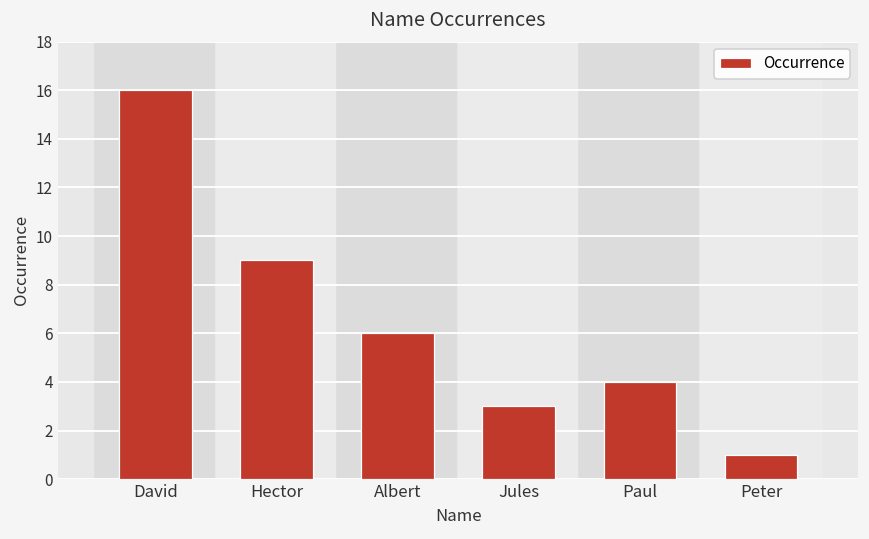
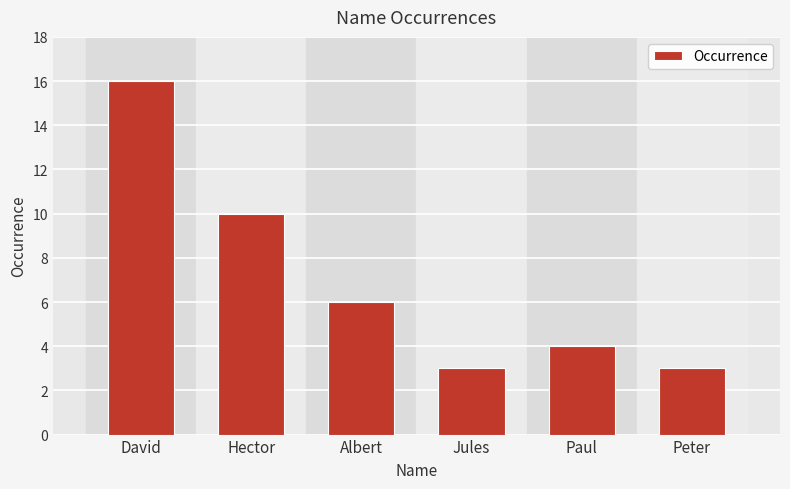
  {
    "David": 16,
-   "Hector": 9,
+   "Hector": 10,
    "Albert": 6,
    "Jules": 3,
    "Paul": 4,
-   "Peter": 1
+   "Peter": 3
  }
